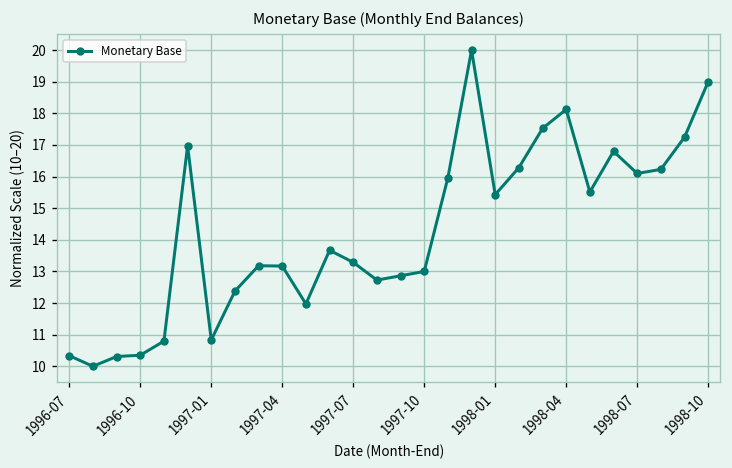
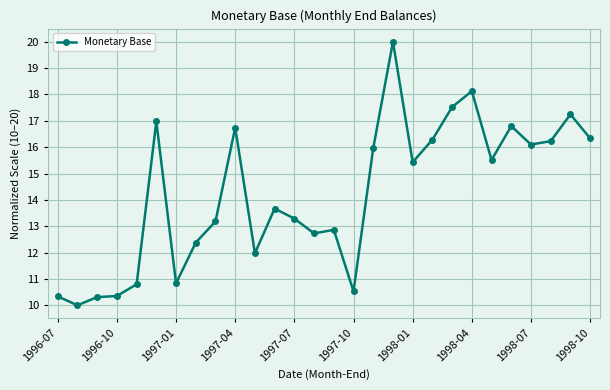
  {
    "1996-07": 10.3,
    "1996-10": 10.4,
    "1997-01": 10.8,
-   "1997-04": 13.2,
+   "1997-04": 16.7,
    "1997-07": 13.3,
-   "1997-10": 13.0,
+   "1997-10": 10.5,
    "1998-01": 15.4,
    "1998-04": 18.1,
    "1998-07": 16.1,
-   "1998-10": 19.0
+   "1998-10": 16.3
  }
